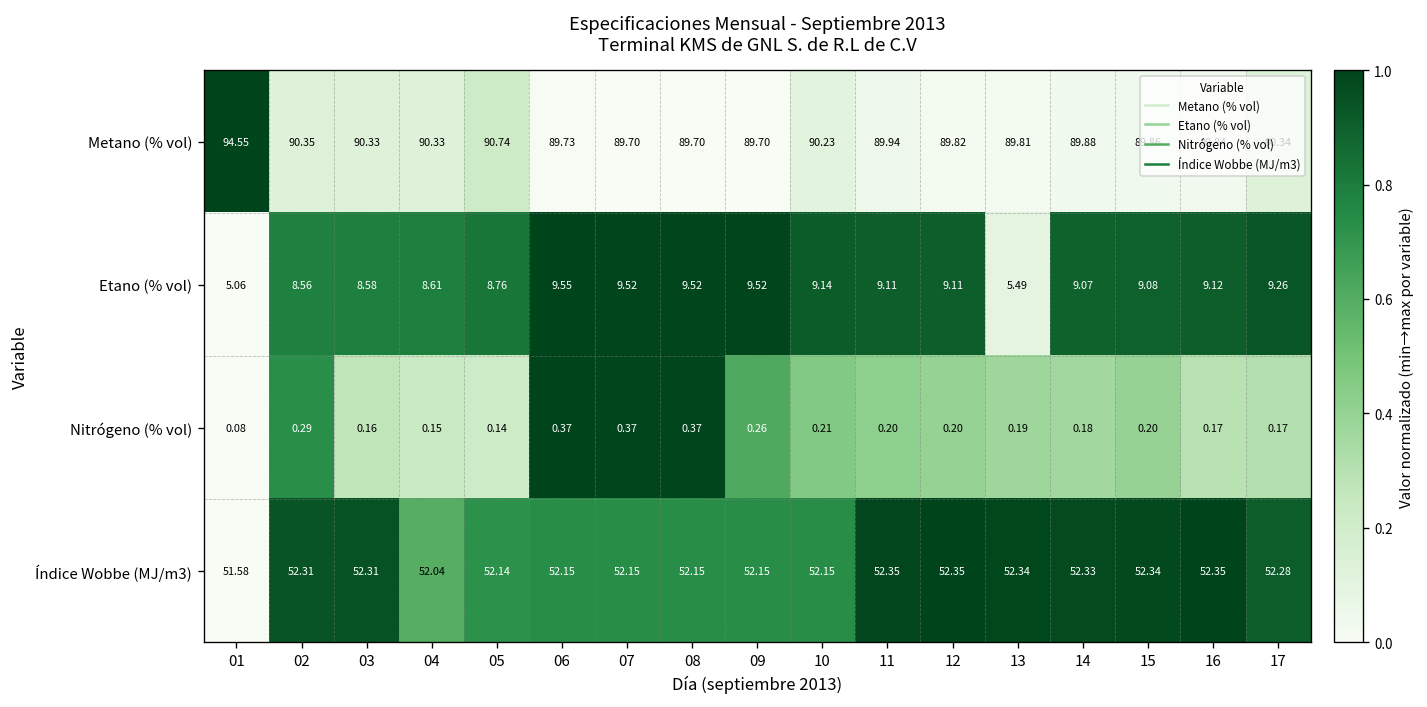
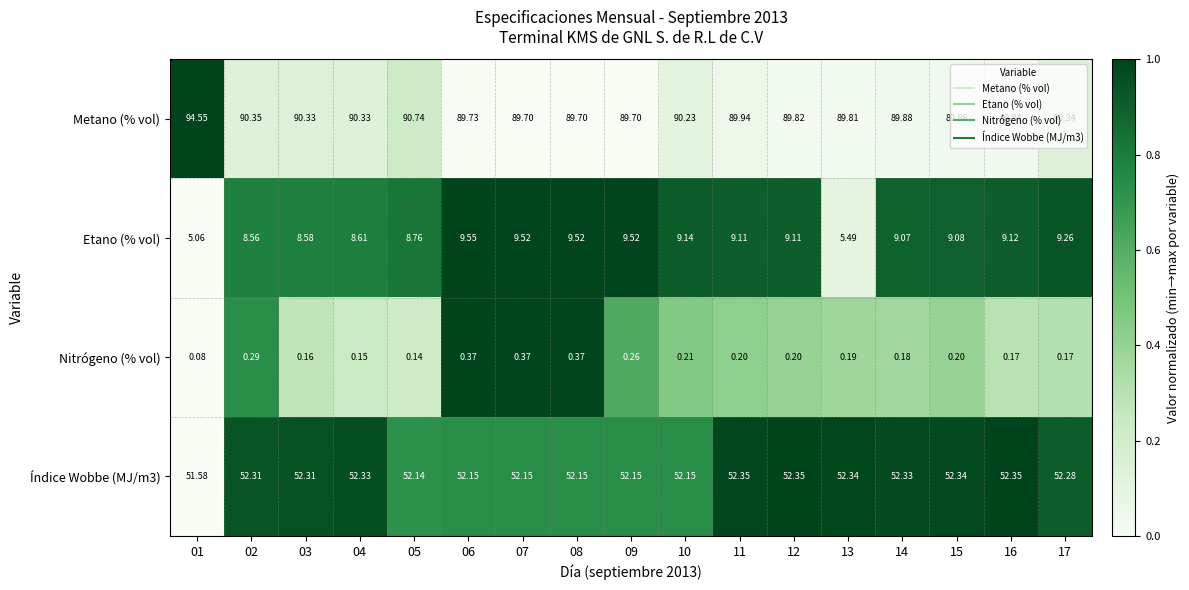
  {
    "Metano (% vol)": {
      "01": 94.55,
      "02": 90.35,
      "03": 90.33,
      "04": 90.33,
      "05": 90.74,
      "06": 89.73,
      "07": 89.70,
      "08": 89.70,
      "09": 89.70,
      "10": 90.23,
      "11": 89.94,
      "12": 89.82,
      "13": 89.81,
      "14": 89.88
    },
    "Etano (% vol)": {
      "01": 5.06,
      "02": 8.56,
      "03": 8.58,
      "04": 8.61,
      "05": 8.76,
      "06": 9.55,
      "07": 9.52,
      "08": 9.52,
      "09": 9.52,
      "10": 9.14,
      "11": 9.11,
      "12": 9.11,
      "13": 5.49,
      "14": 9.07,
      "15": 9.08,
      "16": 9.12,
      "17": 9.26
    },
    "Nitrógeno (% vol)": {
      "01": 0.08,
      "02": 0.29,
      "03": 0.16,
      "04": 0.15,
      "05": 0.14,
      "06": 0.37,
      "07": 0.37,
      "08": 0.37,
      "09": 0.26,
      "10": 0.21,
      "11": 0.20,
      "12": 0.20,
      "13": 0.19,
      "14": 0.18,
      "15": 0.20,
      "16": 0.17,
      "17": 0.17
    },
    "Índice Wobbe (MJ/m3)": {
      "01": 51.58,
      "02": 52.31,
      "03": 52.31,
-     "04": 52.04,
+     "04": 52.33,
      "05": 52.14,
      "06": 52.15,
      "07": 52.15,
      "08": 52.15,
      "09": 52.15,
      "10": 52.15,
      "11": 52.35,
      "12": 52.35,
      "13": 52.34,
      "14": 52.33,
      "15": 52.34,
      "16": 52.35,
      "17": 52.28
    }
  }
